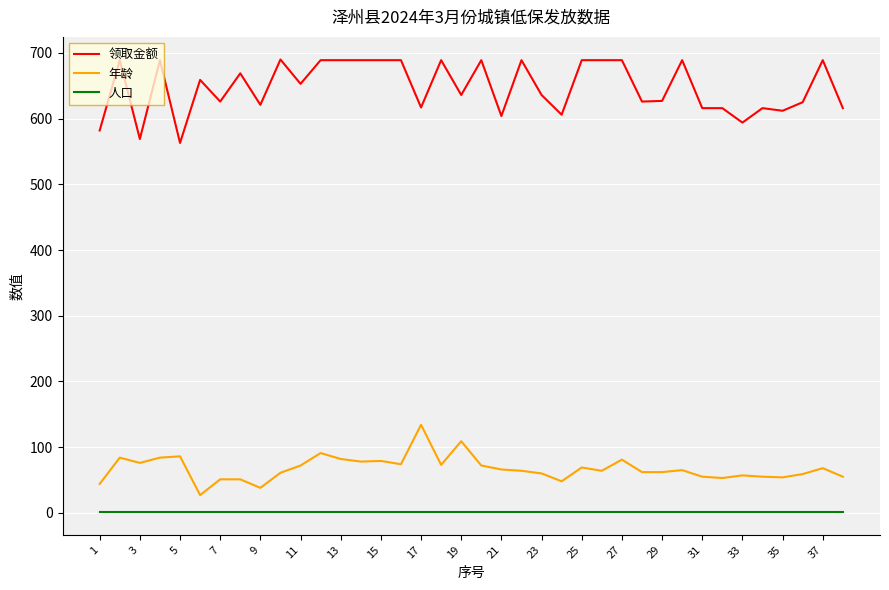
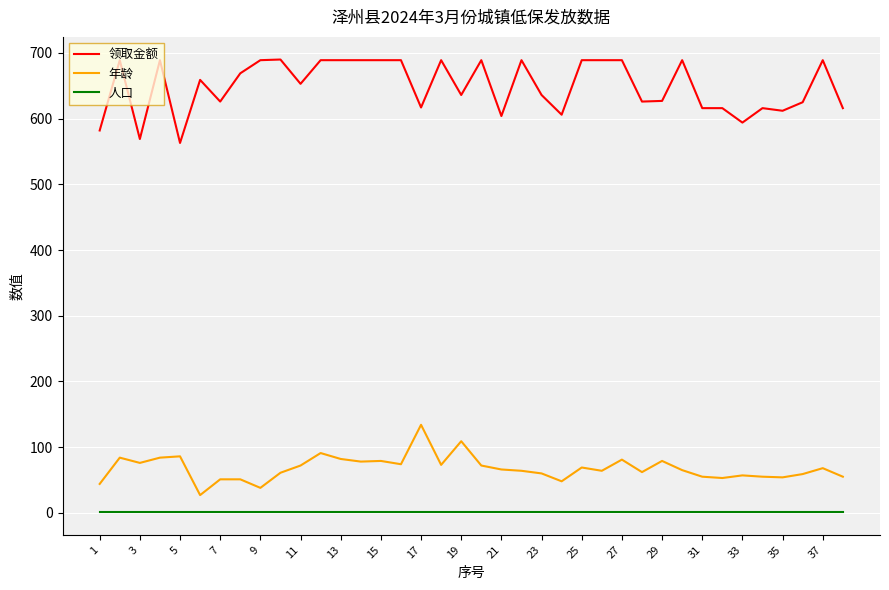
  {
    "领取金额": {
      "1": 580,
      "3": 570,
      "5": 560,
      "7": 630,
-     "9": 620,
+     "9": 690,
      "11": 650,
      "13": 690,
      "15": 690,
      "17": 620,
      "19": 640,
      "21": 600,
      "23": 640,
      "25": 690,
      "27": 690,
      "29": 630,
      "31": 620,
      "33": 590,
      "35": 610,
      "37": 690
    },
    "年龄": {
      "1": 40,
      "3": 80,
      "5": 90,
      "7": 50,
      "9": 40,
      "11": 70,
      "13": 80,
      "15": 80,
      "17": 130,
      "19": 110,
      "21": 70,
      "23": 60,
      "25": 70,
      "27": 80,
-     "29": 60,
+     "29": 80,
      "31": 60,
      "33": 60,
      "35": 50,
      "37": 70
    },
    "人口": {
      "1": 0,
      "3": 0,
      "5": 0,
      "7": 0,
      "9": 0,
      "11": 0,
      "13": 0,
      "15": 0,
      "17": 0,
      "19": 0,
      "21": 0,
      "23": 0,
      "25": 0,
      "27": 0,
      "29": 0,
      "31": 0,
      "33": 0,
      "35": 0,
      "37": 0
    }
  }
